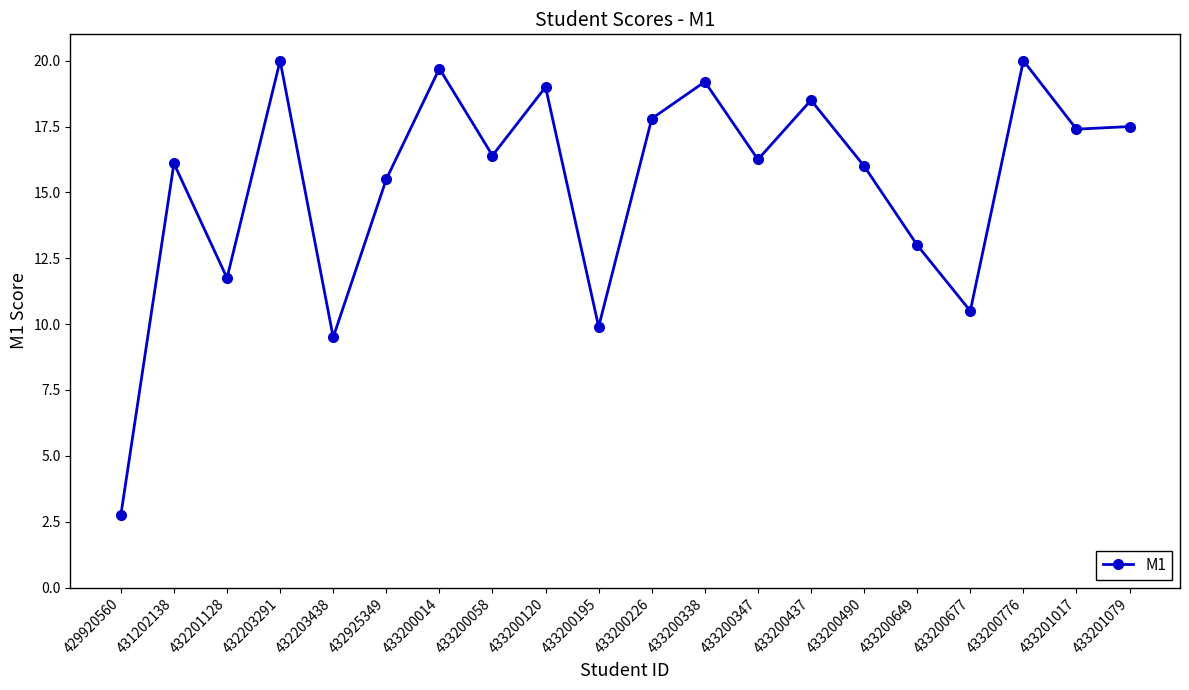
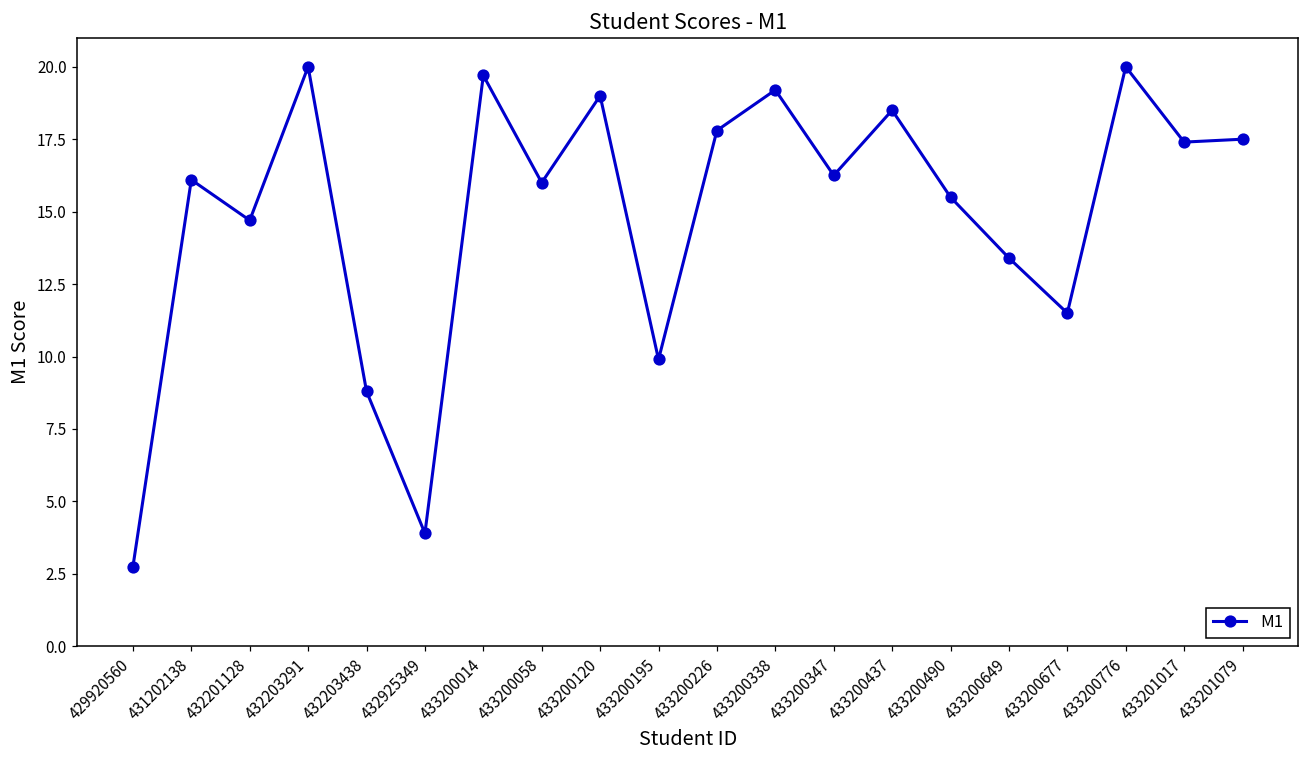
  {
    "429920560": 2.8,
    "431202138": 16.1,
-   "432201128": 11.8,
+   "432201128": 14.7,
    "432203291": 20.0,
-   "432203438": 9.5,
-   "432925349": 15.5,
+   "432203438": 8.8,
+   "432925349": 3.9,
    "433200014": 19.7,
-   "433200058": 16.4,
+   "433200058": 16.0,
    "433200120": 19.0,
    "433200195": 9.9,
    "433200226": 17.8,
    "433200338": 19.2,
    "433200347": 16.3,
    "433200437": 18.5,
-   "433200490": 16.0,
-   "433200649": 13.0,
-   "433200677": 10.5,
+   "433200490": 15.5,
+   "433200649": 13.4,
+   "433200677": 11.5,
    "433200776": 20.0,
    "433201017": 17.4,
    "433201079": 17.5
  }
